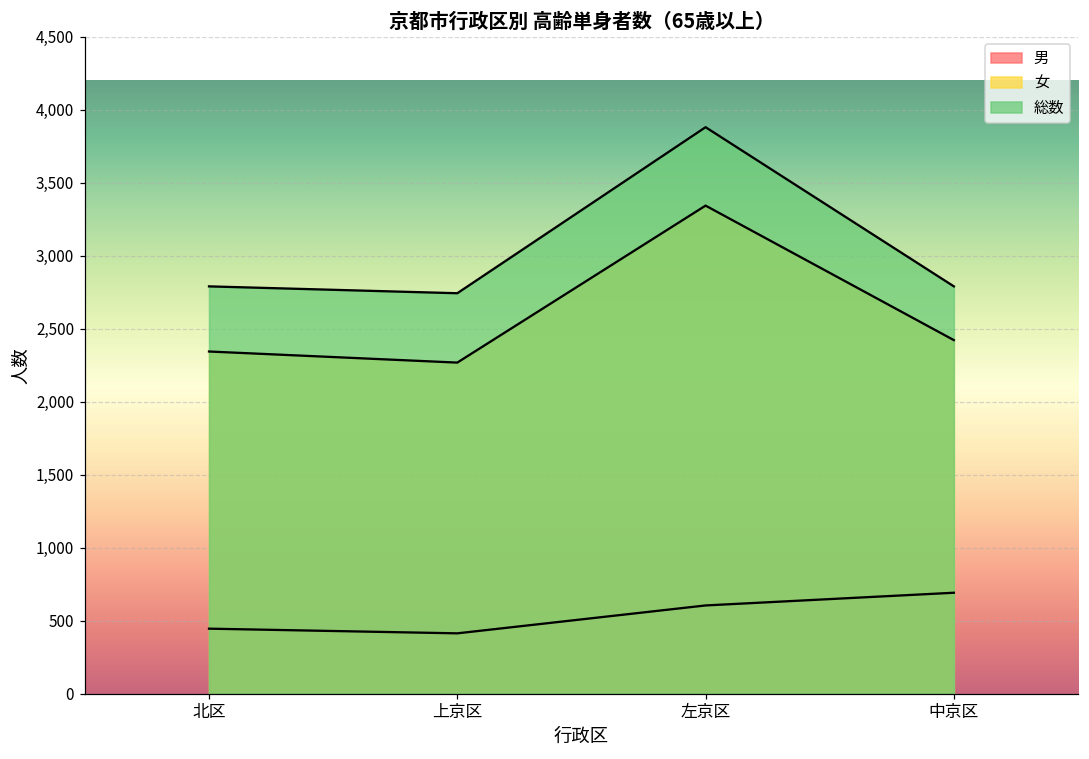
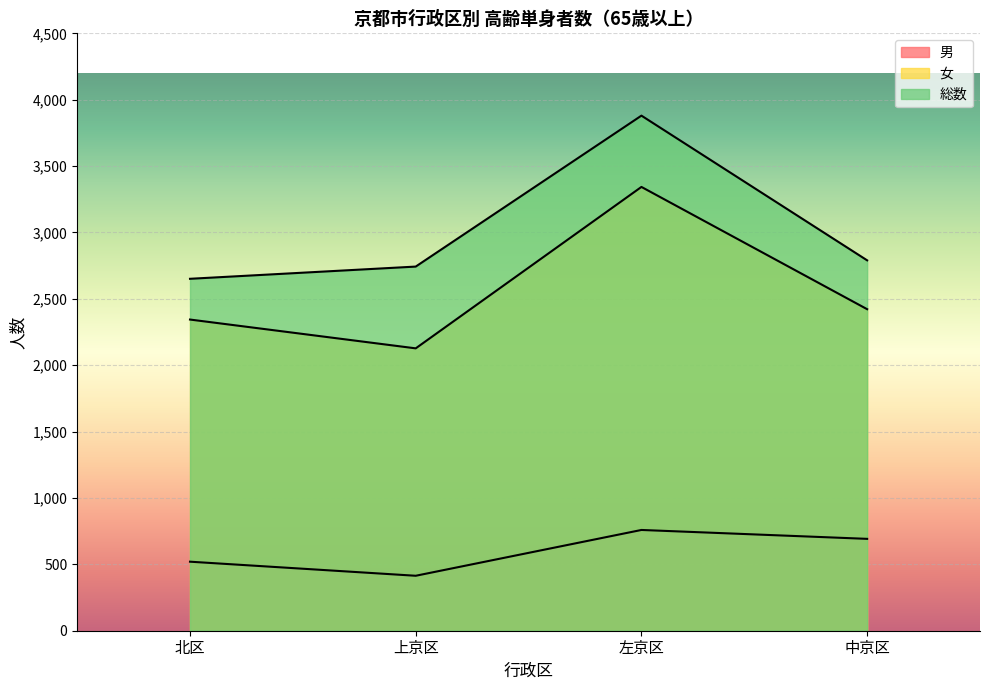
  {
    "男": {
-     "北区": "450",
+     "北区": "520",
      "上京区": "410",
-     "左京区": "610",
+     "左京区": "760",
      "中京区": "690"
    },
    "女": {
      "北区": "2,340",
-     "上京区": "2,270",
+     "上京区": "2,130",
      "左京区": "3,340",
      "中京区": "2,420"
    },
    "総数": {
-     "北区": "2,790",
+     "北区": "2,650",
      "上京区": "2,740",
      "左京区": "3,880",
      "中京区": "2,790"
    }
  }
